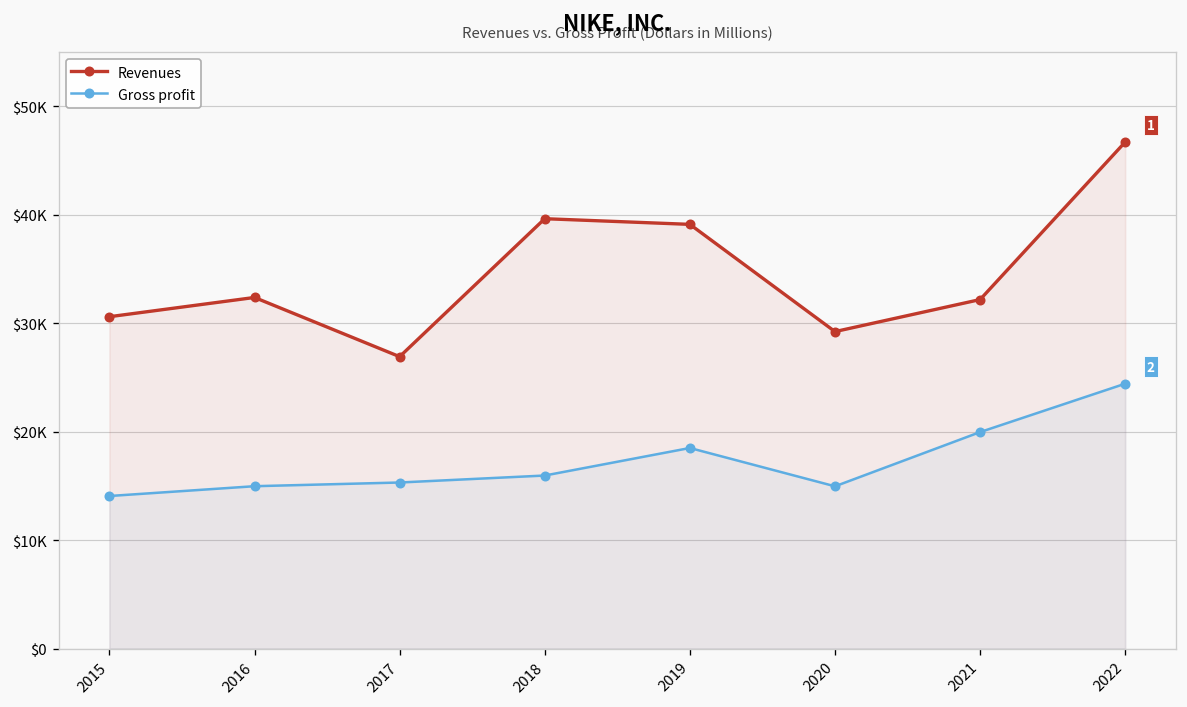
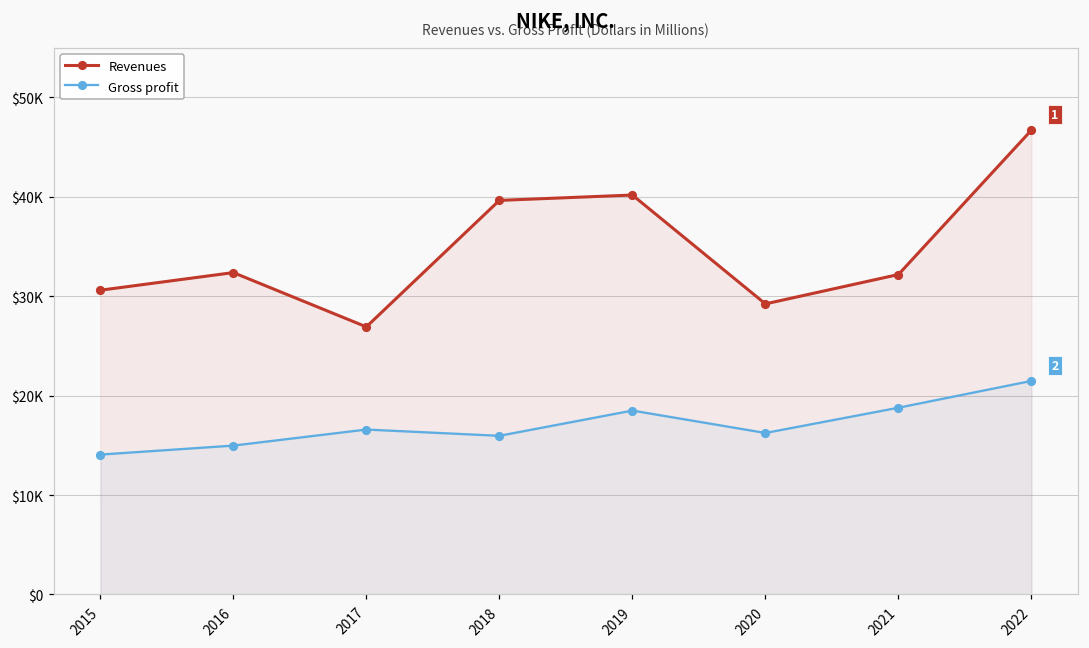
  {
    "Revenues": {
      "2015": "$31000",
      "2016": "$32000",
      "2017": "$27000",
      "2018": "$40000",
-     "2019": "$39000",
+     "2019": "$40000",
      "2020": "$29000",
      "2021": "$32000"
    },
    "Gross profit": {
      "2015": "$14000",
      "2016": "$15000",
-     "2017": "$15000",
+     "2017": "$17000",
      "2018": "$16000",
      "2019": "$18000",
-     "2020": "$15000",
-     "2021": "$20000",
-     "2022": "$24000"
+     "2020": "$16000",
+     "2021": "$19000",
+     "2022": "$21000"
    }
  }
